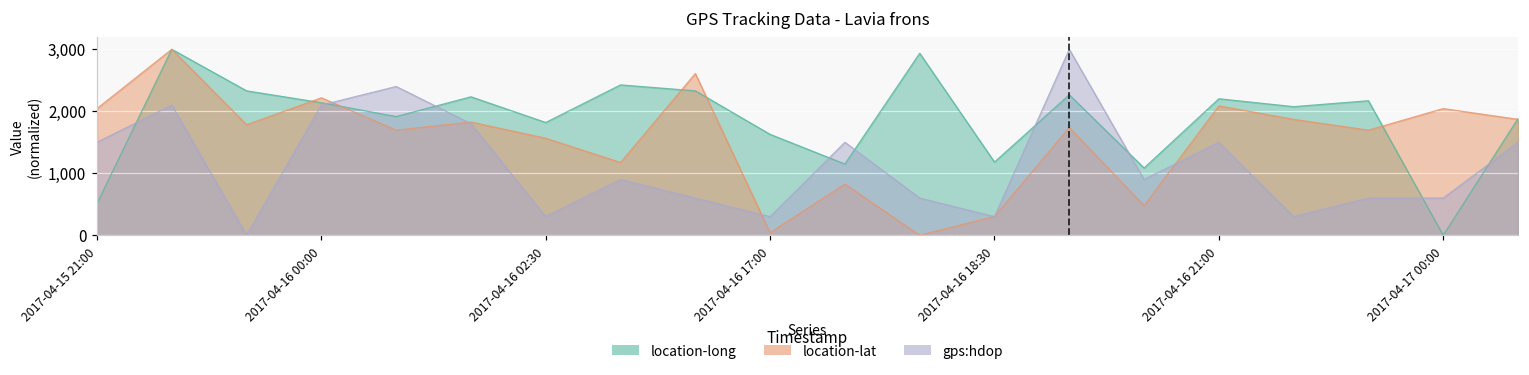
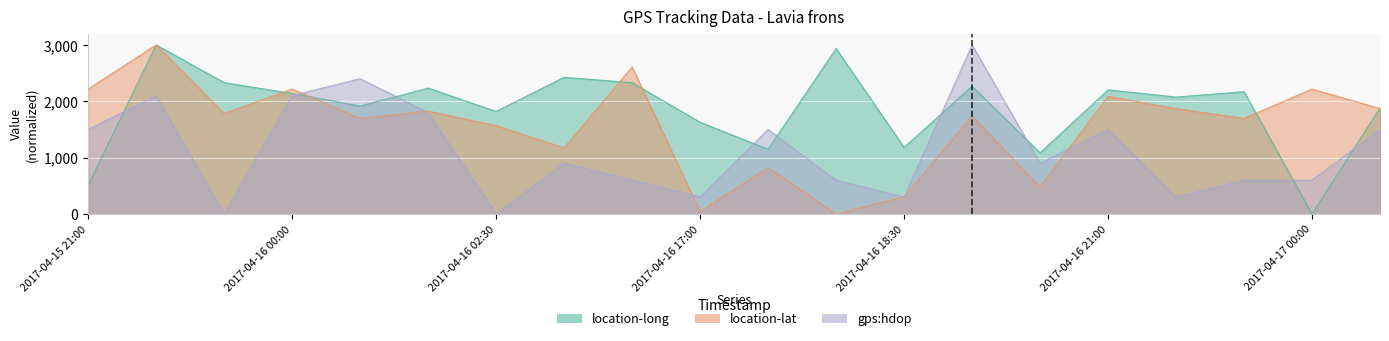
  {
    "location-long": {
      "2017-04-15 21:00": "500",
      "2017-04-16 02:30": "1,800",
      "2017-04-16 17:00": "1,600",
      "2017-04-16 18:30": "1,200",
      "2017-04-16 21:00": "2,200",
      "2017-04-17 00:00": "0"
    },
    "location-lat": {
-     "2017-04-15 21:00": "2,000",
+     "2017-04-15 21:00": "2,200",
      "2017-04-16 00:00": "2,200",
      "2017-04-16 02:30": "1,600",
      "2017-04-16 17:00": "0",
      "2017-04-16 21:00": "2,100",
-     "2017-04-17 00:00": "2,000"
+     "2017-04-17 00:00": "2,200"
    },
    "gps:hdop": {
      "2017-04-15 21:00": "1,500",
-     "2017-04-16 02:30": "300",
+     "2017-04-16 02:30": "0",
      "2017-04-16 17:00": "300",
      "2017-04-16 21:00": "1,500",
      "2017-04-17 00:00": "600"
    }
  }
